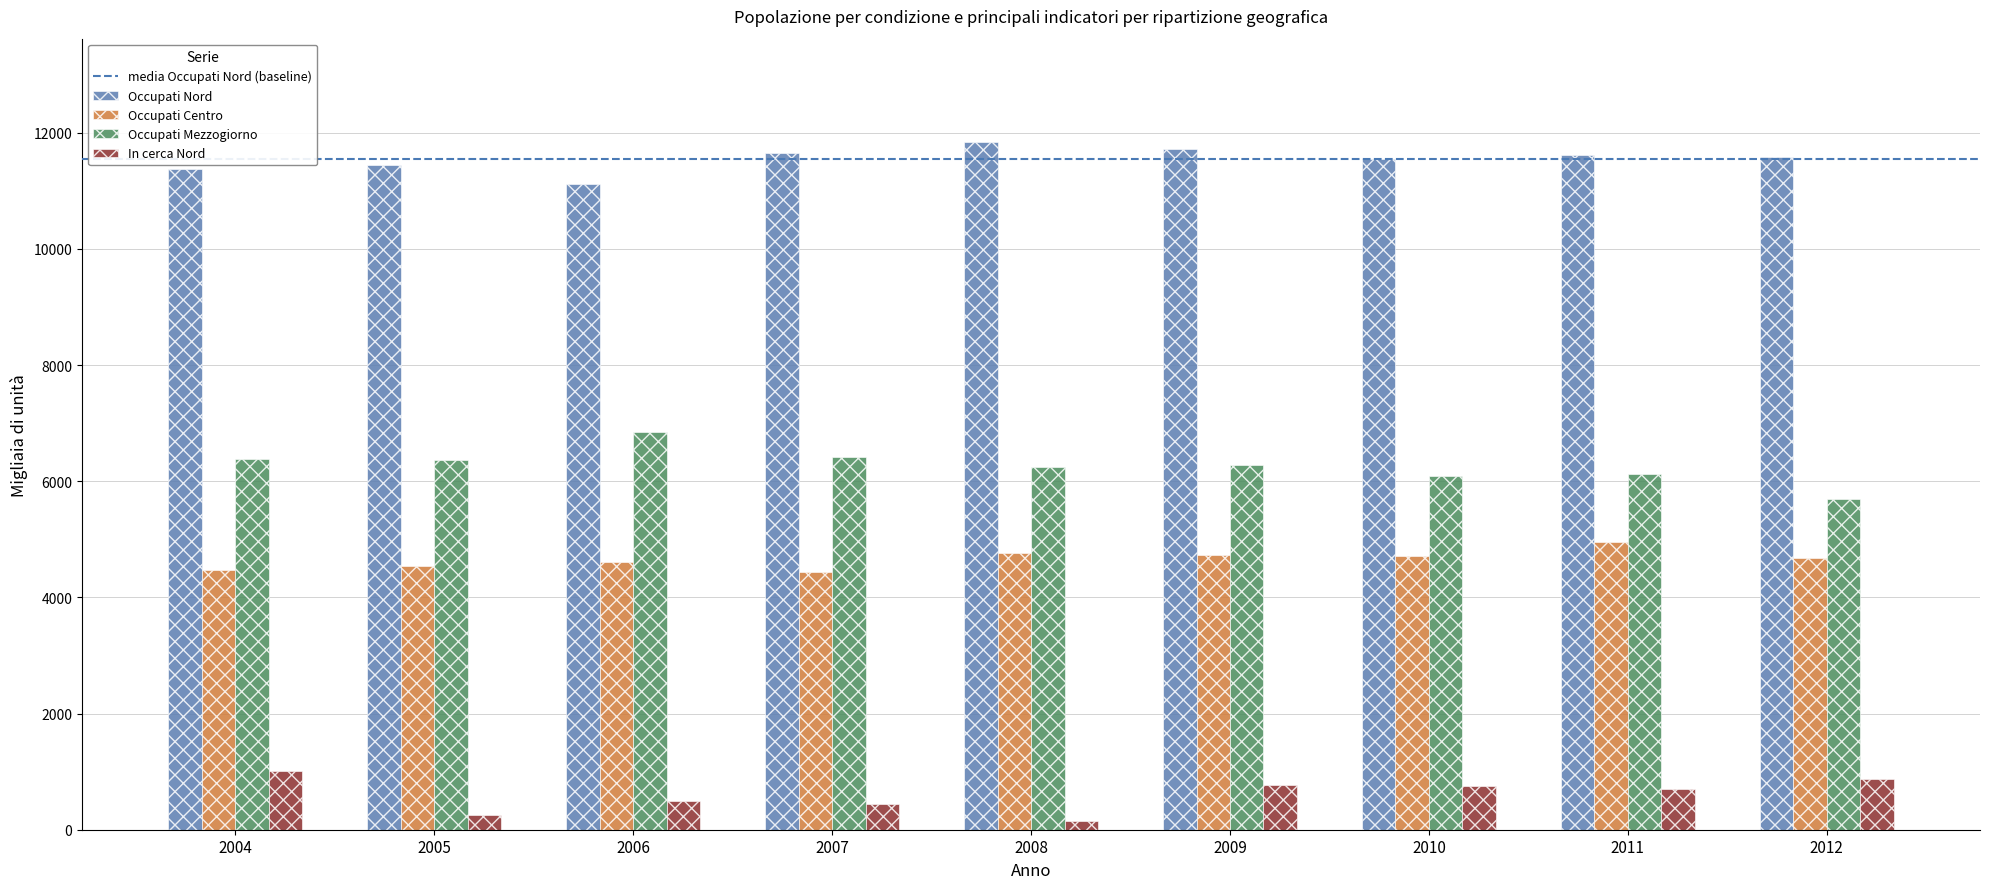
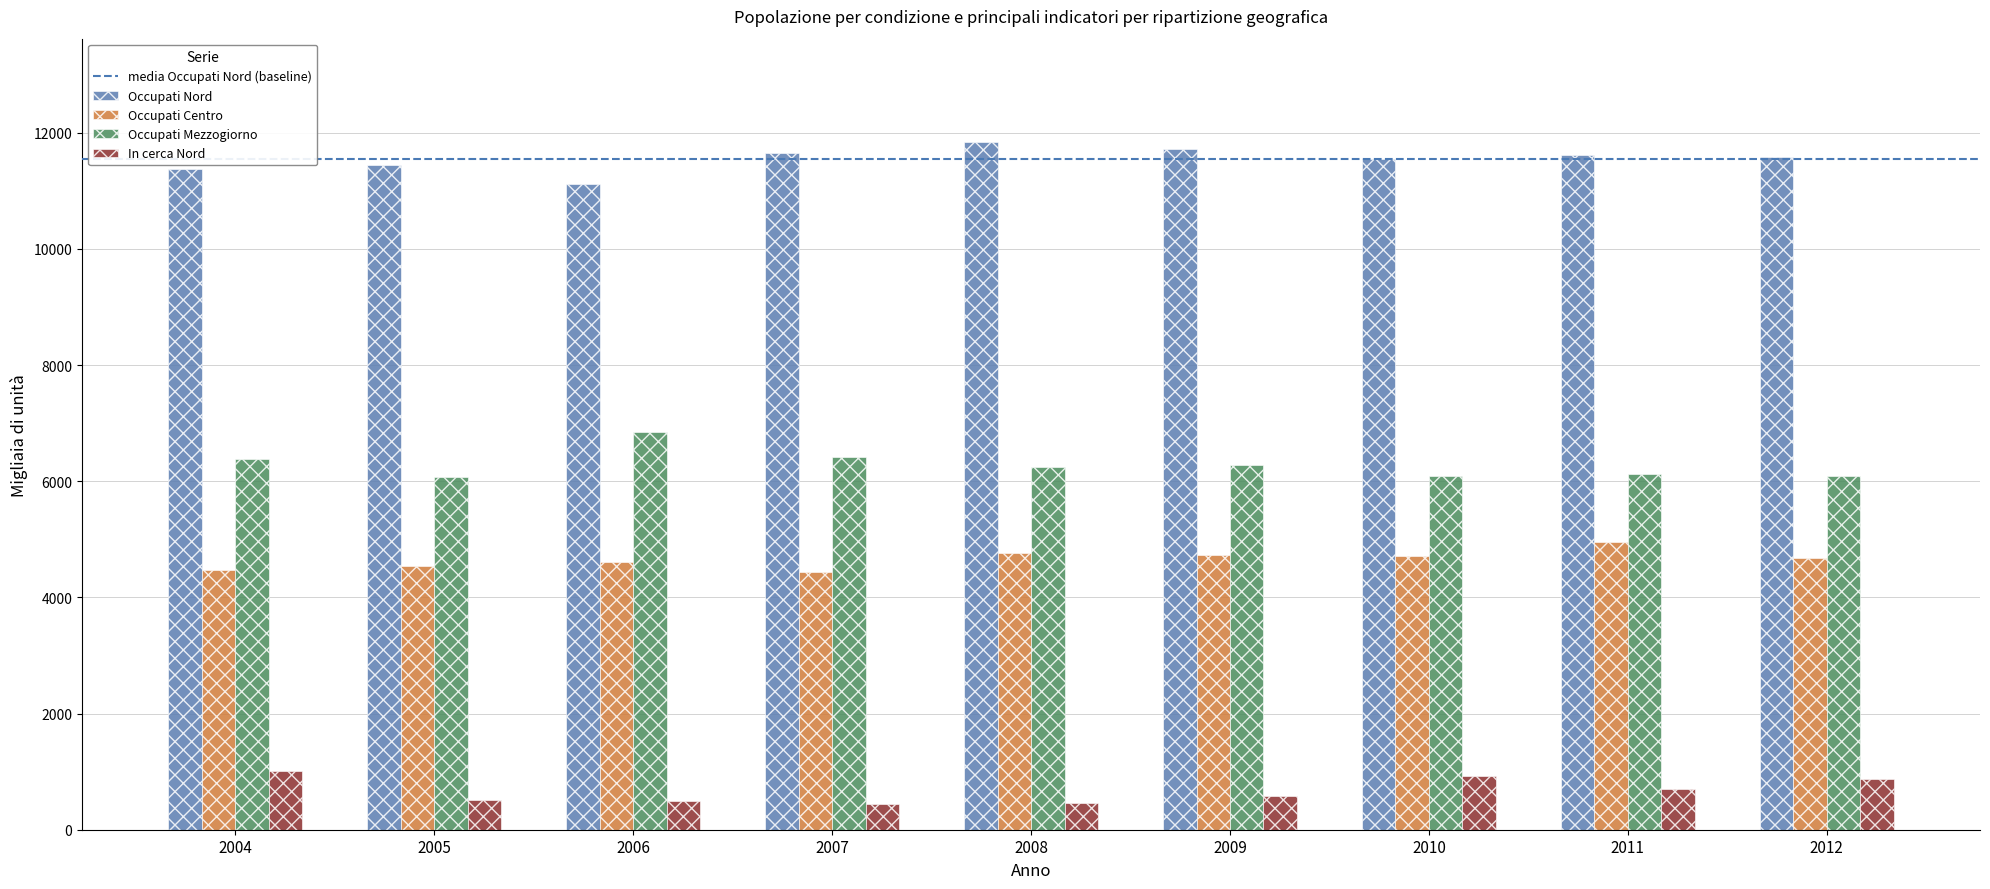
  {
    "Occupati Nord": {
      "2004": 11400,
      "2005": 11400,
      "2006": 11100,
      "2007": 11700,
      "2008": 11800,
      "2009": 11700,
      "2010": 11600,
      "2011": 11600,
      "2012": 11600
    },
    "Occupati Centro": {
      "2004": 4500,
      "2005": 4500,
      "2006": 4600,
      "2007": 4400,
      "2008": 4800,
      "2009": 4700,
      "2010": 4700,
      "2011": 5000,
      "2012": 4700
    },
    "Occupati Mezzogiorno": {
      "2004": 6400,
-     "2005": 6400,
+     "2005": 6100,
      "2006": 6800,
      "2007": 6400,
      "2008": 6300,
      "2009": 6300,
      "2010": 6100,
      "2011": 6100,
-     "2012": 5700
+     "2012": 6100
    },
    "In cerca Nord": {
      "2004": 1000,
-     "2005": 300,
+     "2005": 500,
      "2006": 500,
      "2007": 400,
-     "2008": 100,
-     "2009": 800,
-     "2010": 700,
+     "2008": 500,
+     "2009": 600,
+     "2010": 900,
      "2011": 700,
      "2012": 900
    }
  }
